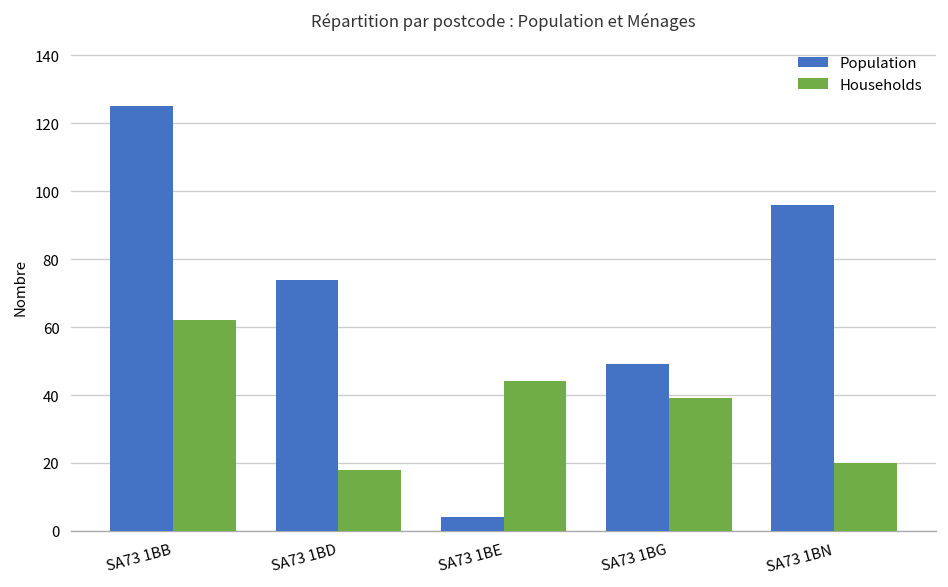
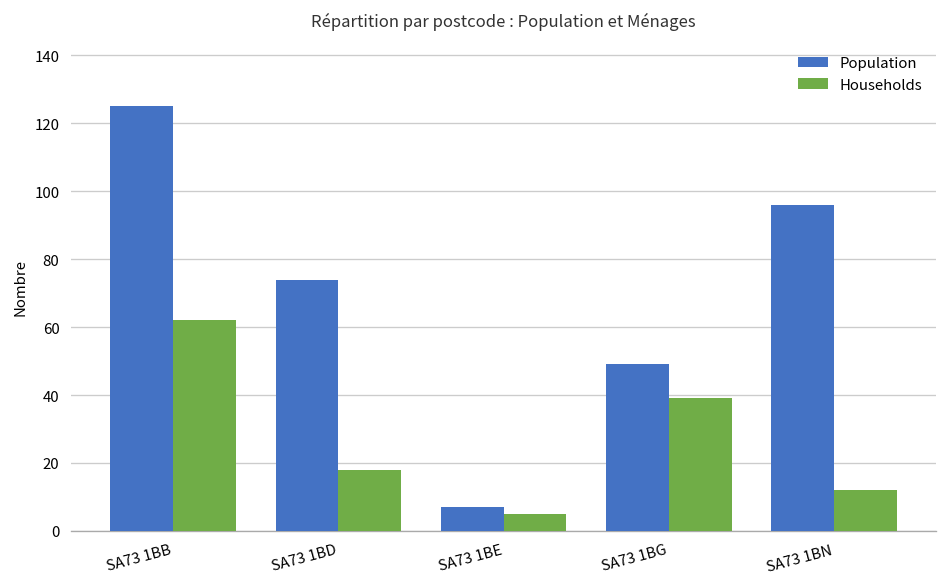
  {
    "Population": {
      "SA73 1BB": 125,
      "SA73 1BD": 74,
-     "SA73 1BE": 4,
+     "SA73 1BE": 7,
      "SA73 1BG": 49,
      "SA73 1BN": 96
    },
    "Households": {
      "SA73 1BB": 62,
      "SA73 1BD": 18,
-     "SA73 1BE": 44,
+     "SA73 1BE": 5,
      "SA73 1BG": 39,
-     "SA73 1BN": 20
+     "SA73 1BN": 12
    }
  }
